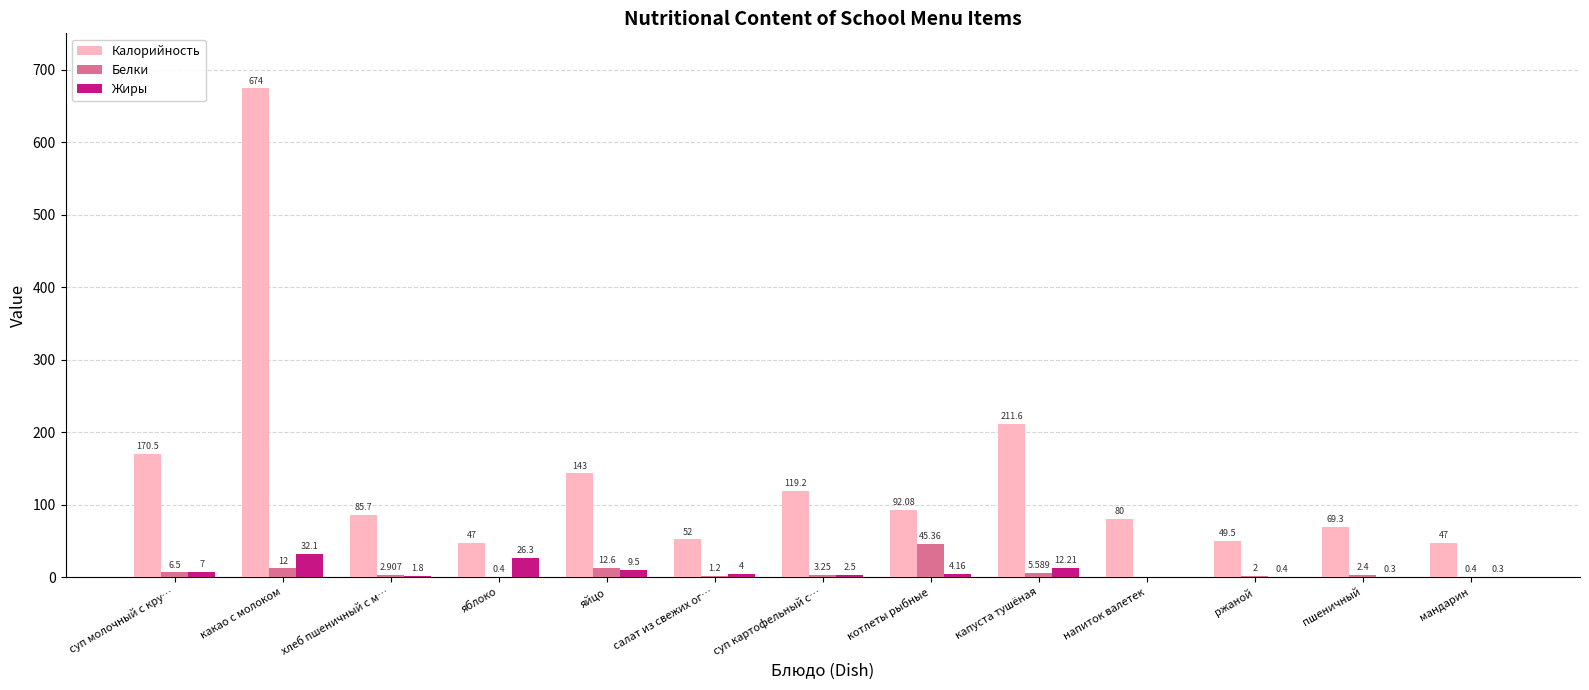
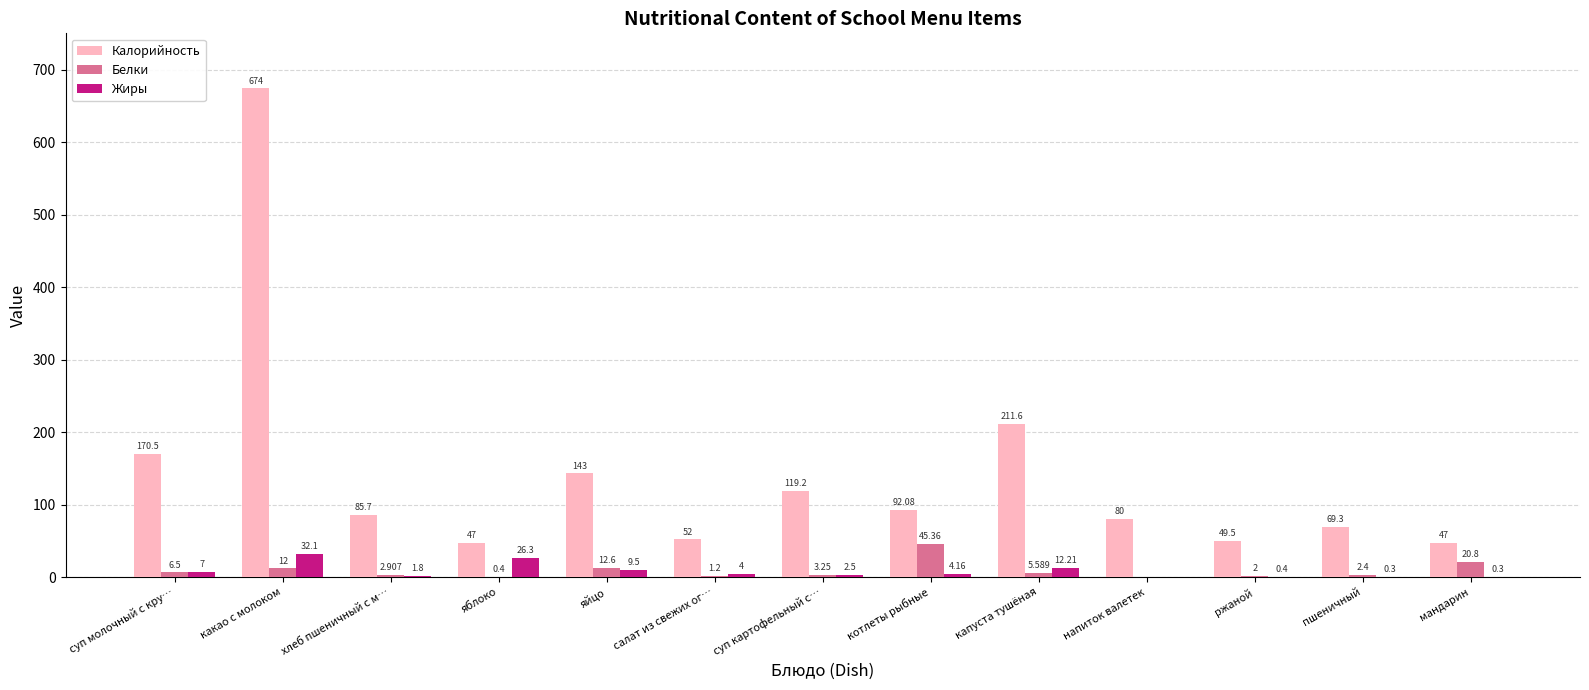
  {
    "Калорийность": {
      "суп молочный с кру…": 170.5,
      "какао с молоком": 674,
      "хлеб пшеничный с м…": 85.7,
      "яблоко": 47,
      "яйцо": 143,
      "салат из свежих ог…": 52,
      "суп картофельный с…": 119.2,
      "котлеты рыбные": 92.08,
      "капуста тушёная": 211.6,
      "напиток валетек": 80,
      "ржаной": 49.5,
      "пшеничный": 69.3,
      "мандарин": 47
    },
    "Белки": {
      "суп молочный с кру…": 6.5,
      "какао с молоком": 12,
      "хлеб пшеничный с м…": 2.907,
      "яблоко": 0.4,
      "яйцо": 12.6,
      "салат из свежих ог…": 1.2,
      "суп картофельный с…": 3.25,
      "котлеты рыбные": 45.36,
      "капуста тушёная": 5.589,
      "ржаной": 2,
      "пшеничный": 2.4,
-     "мандарин": 0.4
+     "мандарин": 20.8
    },
    "Жиры": {
      "суп молочный с кру…": 7,
      "какао с молоком": 32.1,
      "хлеб пшеничный с м…": 1.8,
      "яблоко": 26.3,
      "яйцо": 9.5,
      "салат из свежих ог…": 4,
      "суп картофельный с…": 2.5,
      "котлеты рыбные": 4.16,
      "капуста тушёная": 12.21,
      "ржаной": 0.4,
      "пшеничный": 0.3,
      "мандарин": 0.3
    }
  }
